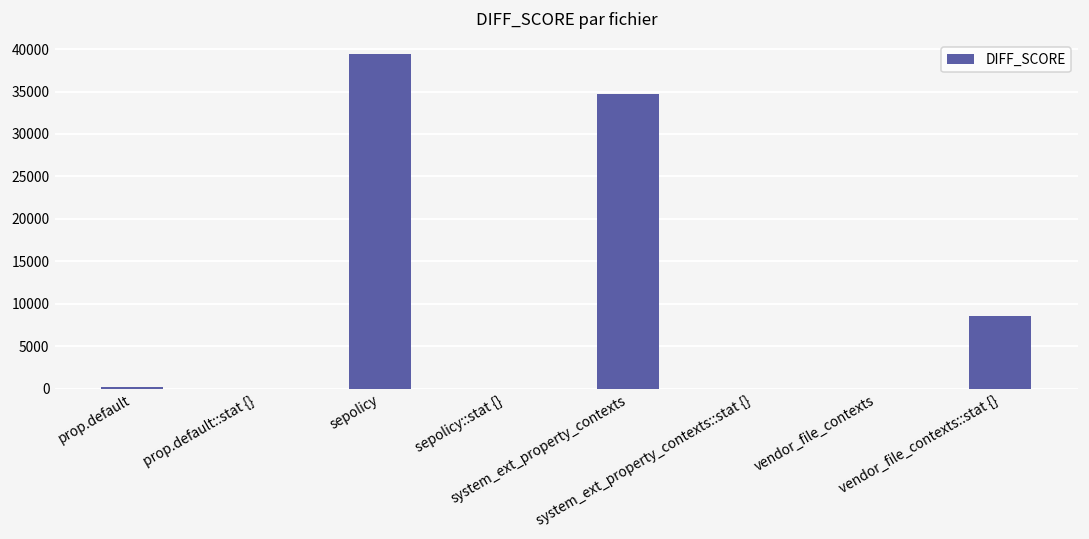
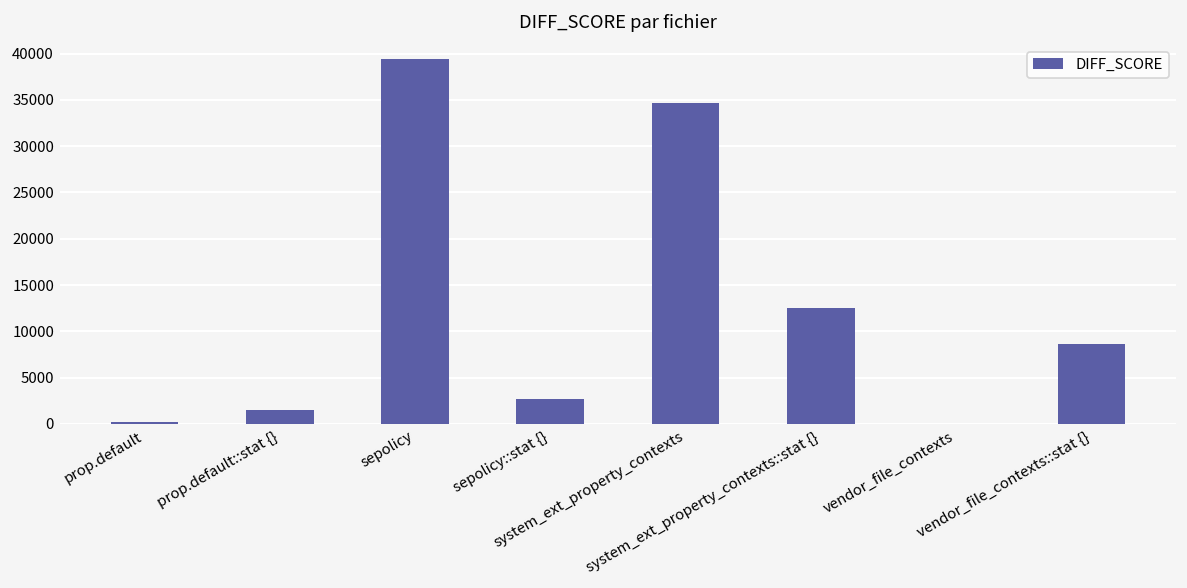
  {
-   "prop.default::stat {}": 0,
+   "prop.default::stat {}": 2000,
    "sepolicy": 39000,
-   "sepolicy::stat {}": 0,
+   "sepolicy::stat {}": 3000,
    "system_ext_property_contexts": 35000,
-   "system_ext_property_contexts::stat {}": 0,
+   "system_ext_property_contexts::stat {}": 13000,
    "vendor_file_contexts::stat {}": 9000
  }
